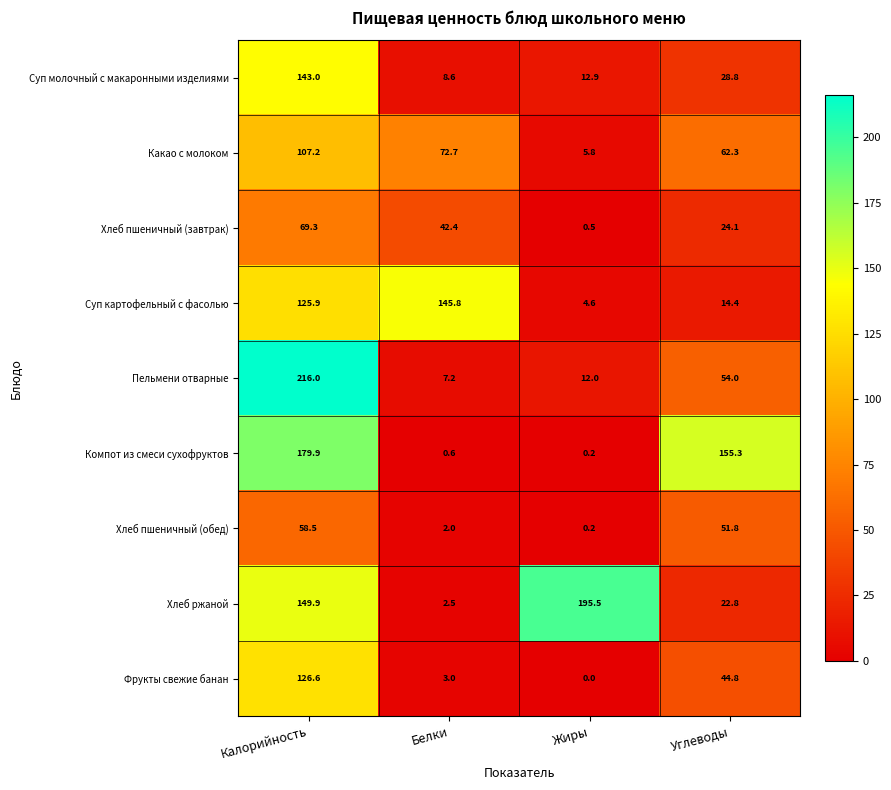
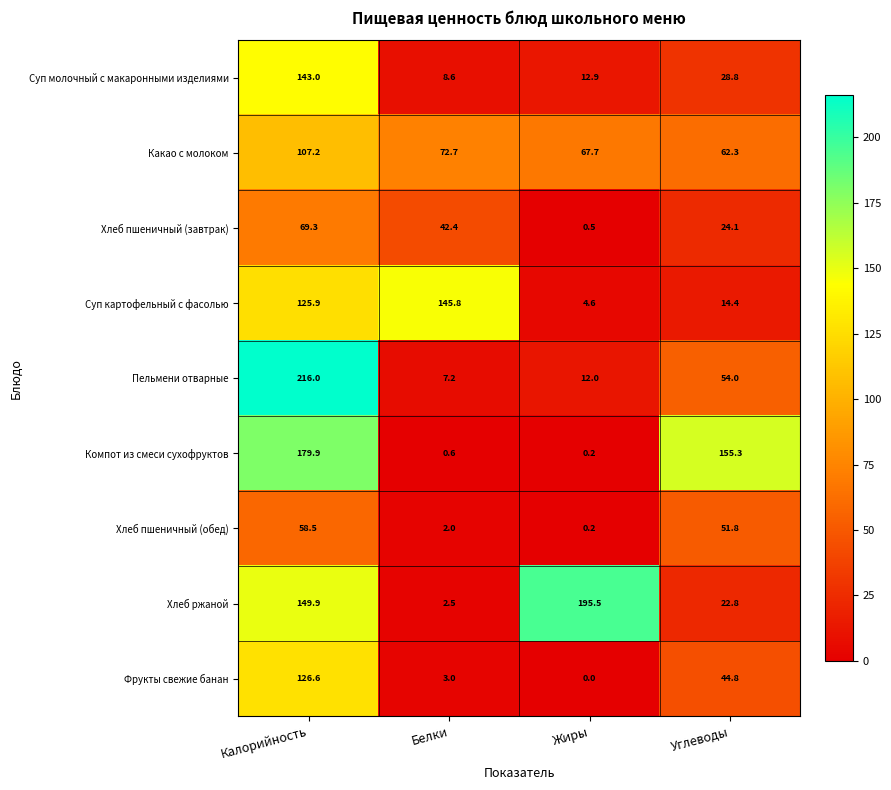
  {
    "Суп молочный с макаронными изделиями": {
      "Калорийность": 143.0,
      "Белки": 8.6,
      "Жиры": 12.9,
      "Углеводы": 28.8
    },
    "Какао с молоком": {
      "Калорийность": 107.2,
      "Белки": 72.7,
-     "Жиры": 5.8,
+     "Жиры": 67.7,
      "Углеводы": 62.3
    },
    "Хлеб пшеничный (завтрак)": {
      "Калорийность": 69.3,
      "Белки": 42.4,
      "Жиры": 0.5,
      "Углеводы": 24.1
    },
    "Суп картофельный с фасолью": {
      "Калорийность": 125.9,
      "Белки": 145.8,
      "Жиры": 4.6,
      "Углеводы": 14.4
    },
    "Пельмени отварные": {
      "Калорийность": 216.0,
      "Белки": 7.2,
      "Жиры": 12.0,
      "Углеводы": 54.0
    },
    "Компот из смеси сухофруктов": {
      "Калорийность": 179.9,
      "Белки": 0.6,
      "Жиры": 0.2,
      "Углеводы": 155.3
    },
    "Хлеб пшеничный (обед)": {
      "Калорийность": 58.5,
      "Белки": 2.0,
      "Жиры": 0.2,
      "Углеводы": 51.8
    },
    "Хлеб ржаной": {
      "Калорийность": 149.9,
      "Белки": 2.5,
      "Жиры": 195.5,
      "Углеводы": 22.8
    },
    "Фрукты свежие банан": {
      "Калорийность": 126.6,
      "Белки": 3.0,
      "Жиры": 0.0,
      "Углеводы": 44.8
    }
  }
